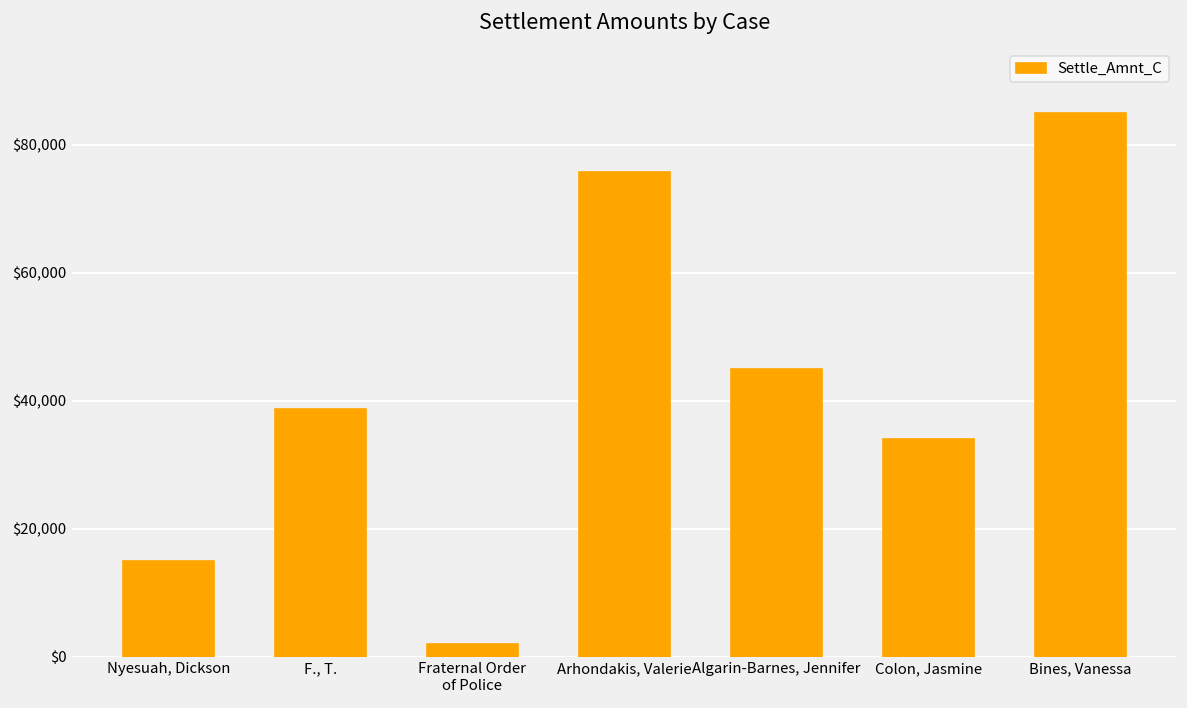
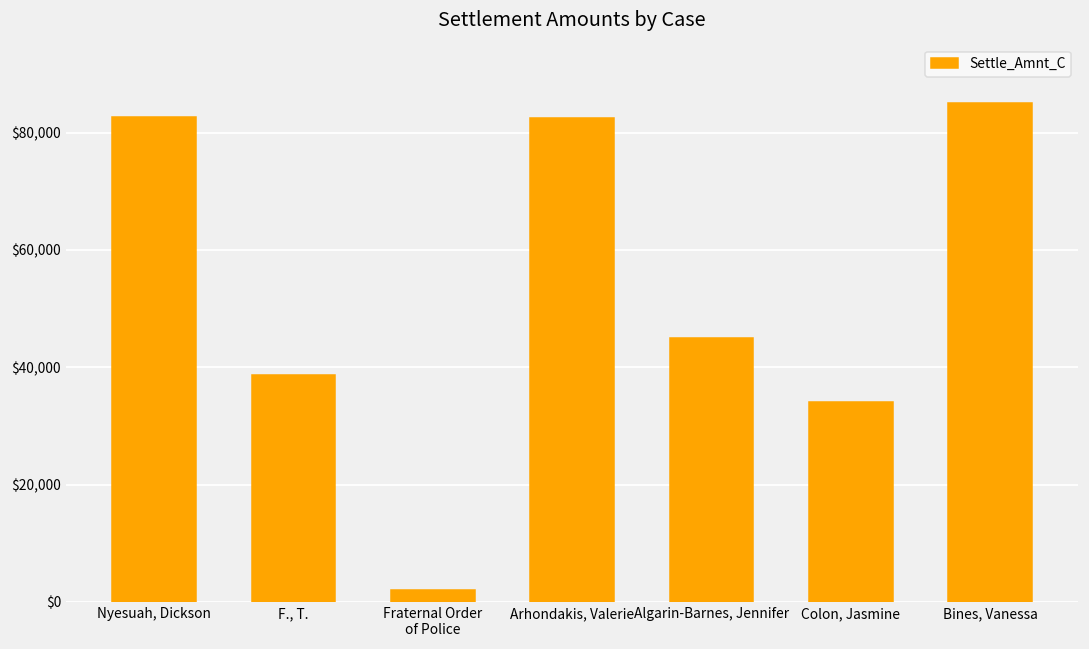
  {
-   "Nyesuah, Dickson": "$15,000",
+   "Nyesuah, Dickson": "$83,000",
    "F., T.": "$39,000",
    "Fraternal Order of Police": "$2,000",
-   "Arhondakis, Valerie": "$76,000",
+   "Arhondakis, Valerie": "$83,000",
    "Algarin-Barnes, Jennifer": "$45,000",
    "Colon, Jasmine": "$34,000",
    "Bines, Vanessa": "$85,000"
  }
